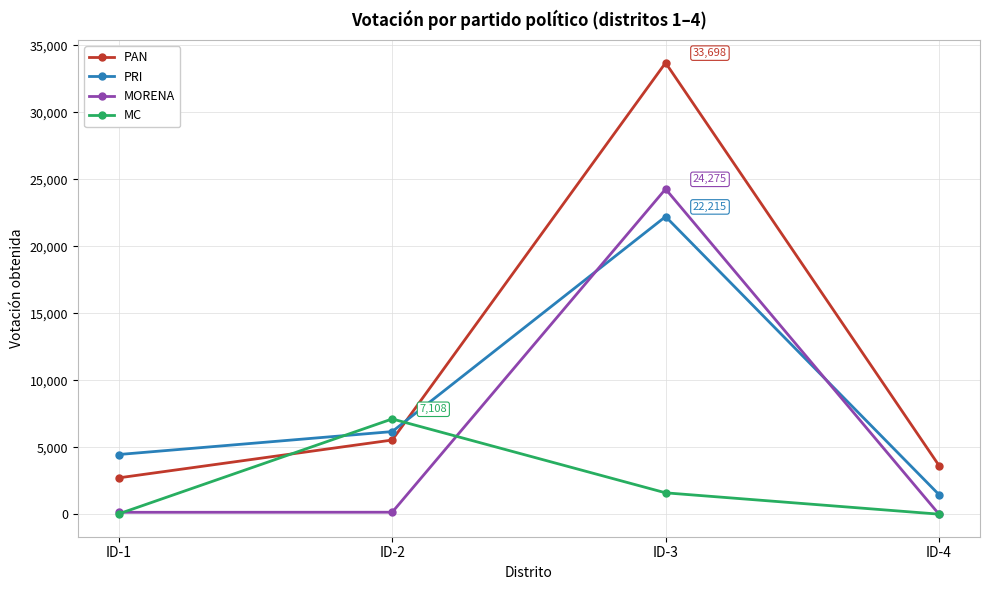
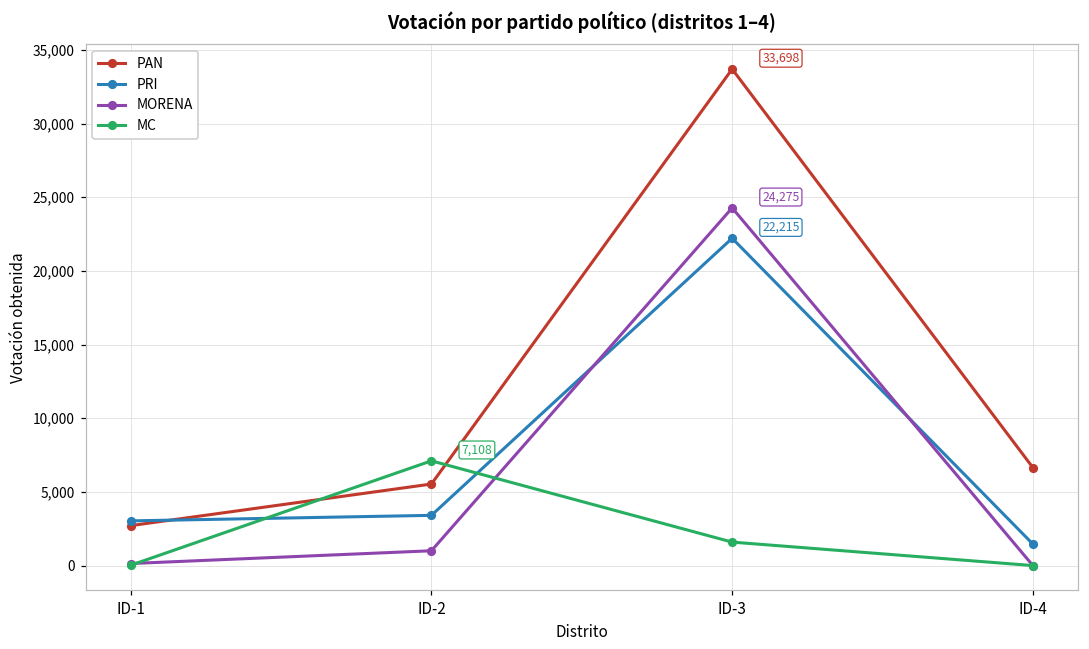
  {
    "PAN": {
      "ID-1": "2,700",
      "ID-2": "5,500",
      "ID-3": "33,700",
-     "ID-4": "3,600"
+     "ID-4": "6,600"
    },
    "PRI": {
-     "ID-1": "4,500",
-     "ID-2": "6,200",
+     "ID-1": "3,000",
+     "ID-2": "3,400",
      "ID-3": "22,200",
      "ID-4": "1,500"
    },
    "MORENA": {
-     "ID-2": "100",
+     "ID-2": "1,000",
      "ID-3": "24,300"
    },
    "MC": {
      "ID-2": "7,100",
      "ID-3": "1,600"
    }
  }
